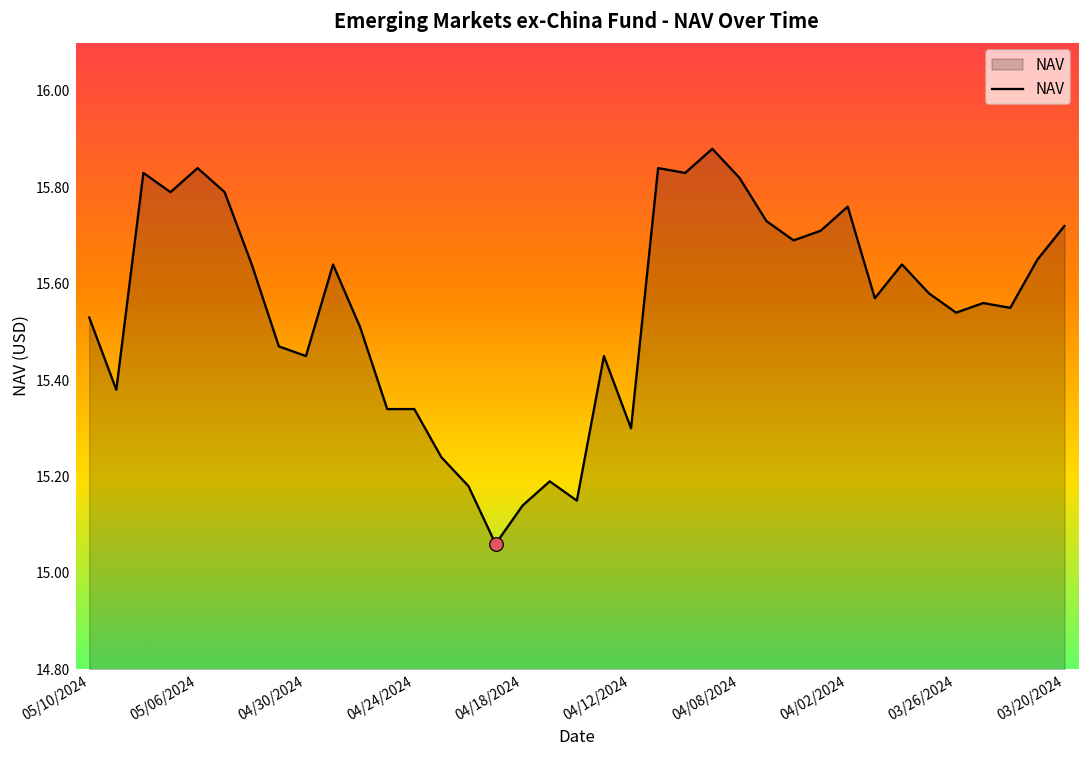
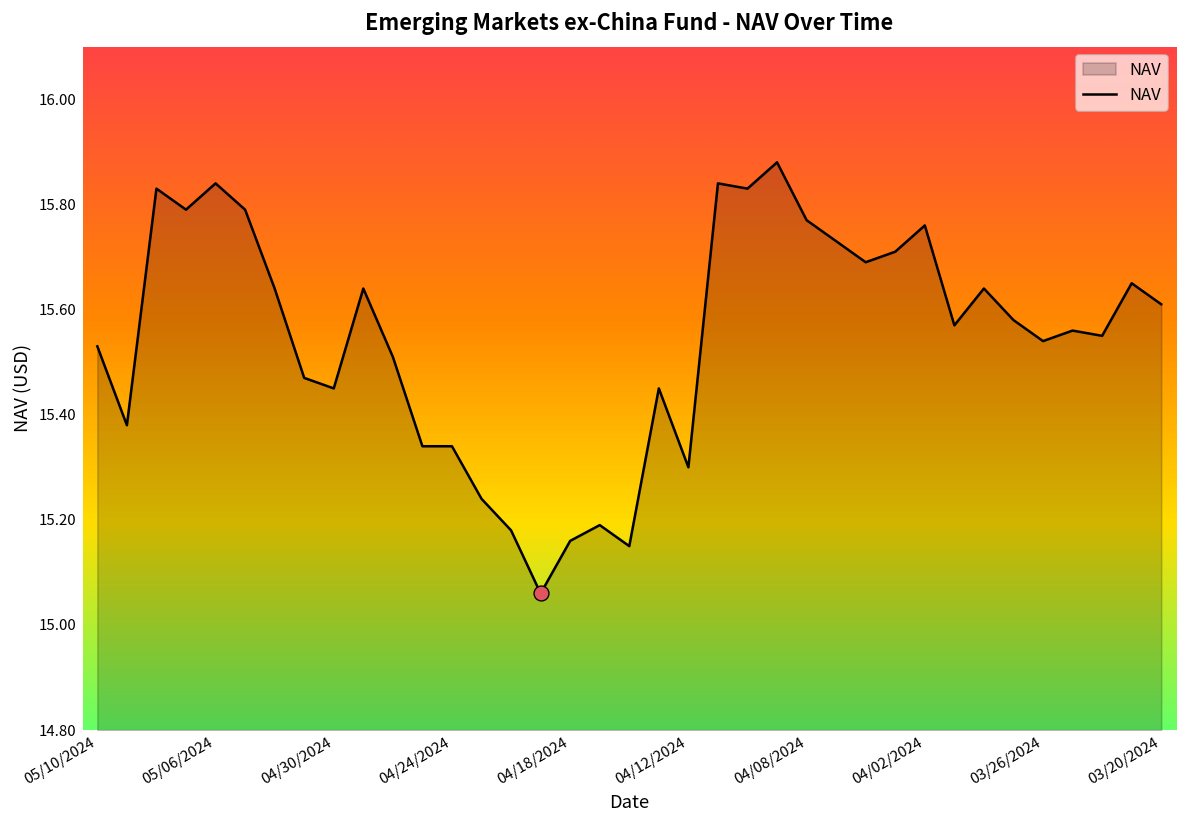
  {
    "NAV": {
      "05/10/2024": 15.53,
      "05/06/2024": 15.84,
      "04/30/2024": 15.45,
      "04/24/2024": 15.34,
-     "04/18/2024": 15.14,
+     "04/18/2024": 15.16,
      "04/12/2024": 15.30,
-     "04/08/2024": 15.82,
+     "04/08/2024": 15.77,
      "04/02/2024": 15.76,
      "03/26/2024": 15.54,
-     "03/20/2024": 15.72
+     "03/20/2024": 15.61
    }
  }
